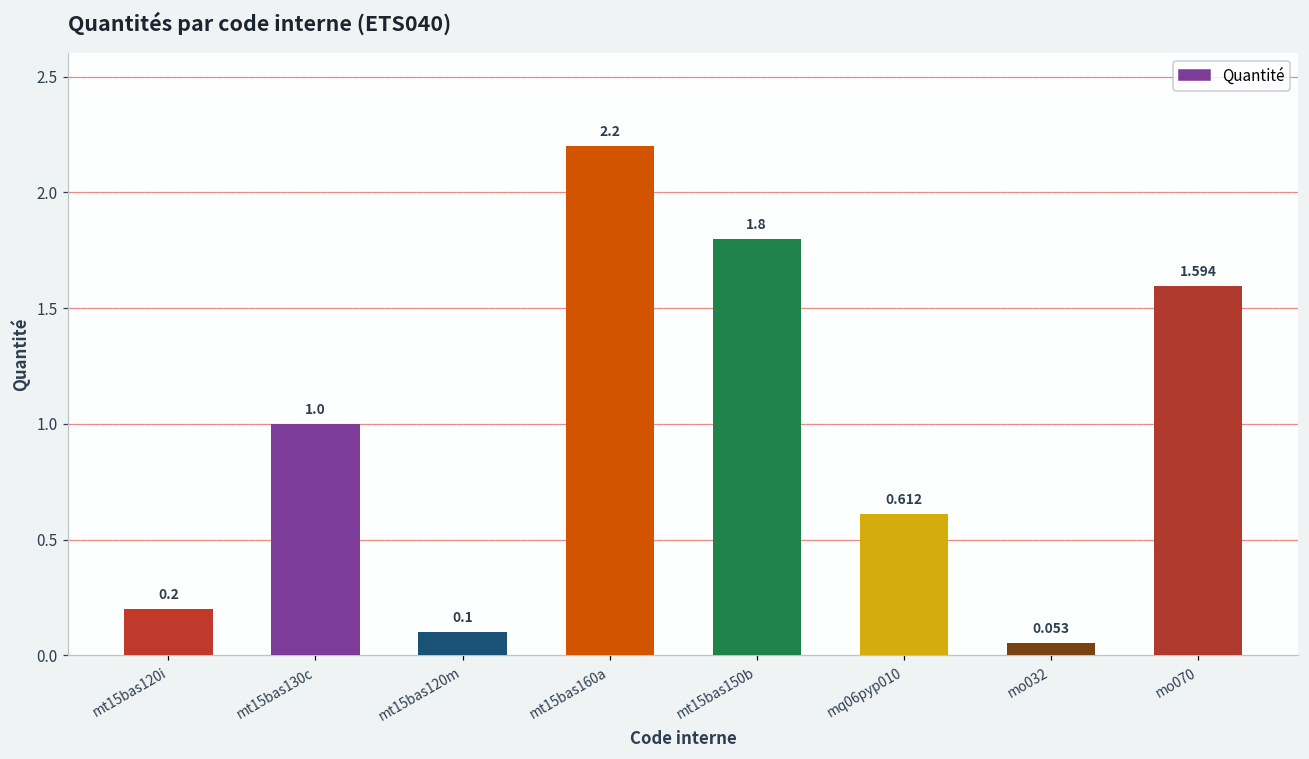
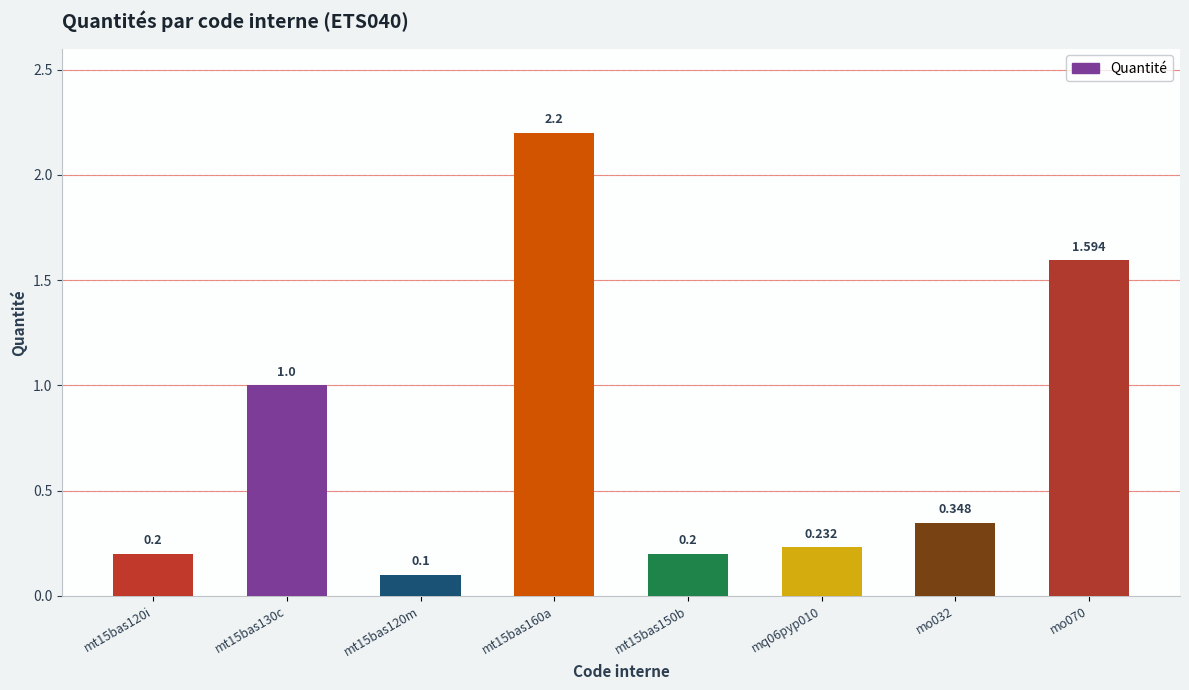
  {
    "mt15bas120i": 0.2,
    "mt15bas130c": 1.0,
    "mt15bas120m": 0.1,
    "mt15bas160a": 2.2,
-   "mt15bas150b": 1.8,
-   "mq06pyp010": 0.612,
-   "mo032": 0.053,
+   "mt15bas150b": 0.2,
+   "mq06pyp010": 0.232,
+   "mo032": 0.348,
    "mo070": 1.594
  }
